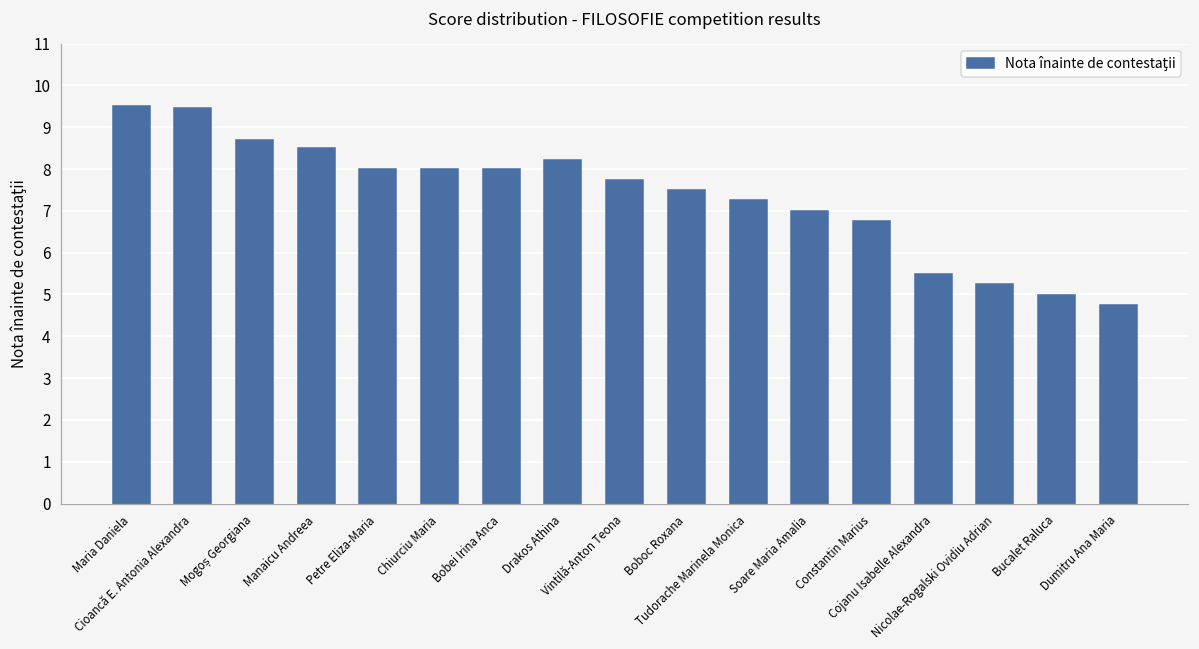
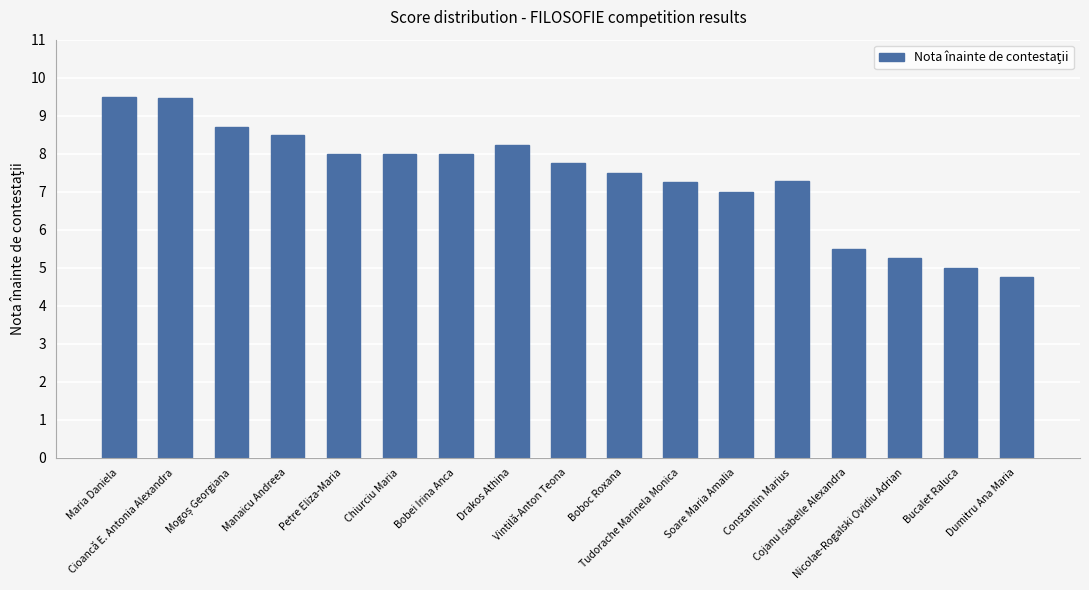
  {
    "Maria Daniela": 9.5,
    "Cioancă E. Antonia Alexandra": 9.5,
    "Mogoș Georgiana": 8.7,
    "Manaicu Andreea": 8.5,
    "Petre Eliza-Maria": 8.0,
    "Chiurciu Maria": 8.0,
    "Bobei Irina Anca": 8.0,
    "Drakos Athina": 8.2,
    "Vintilă-Anton Teona": 7.8,
    "Boboc Roxana": 7.5,
    "Tudorache Marinela Monica": 7.3,
    "Soare Maria Amalia": 7.0,
-   "Constantin Marius": 6.8,
+   "Constantin Marius": 7.3,
    "Cojanu Isabelle Alexandra": 5.5,
    "Nicolae-Rogalski Ovidiu Adrian": 5.3,
    "Bucalet Raluca": 5.0,
    "Dumitru Ana Maria": 4.8
  }
